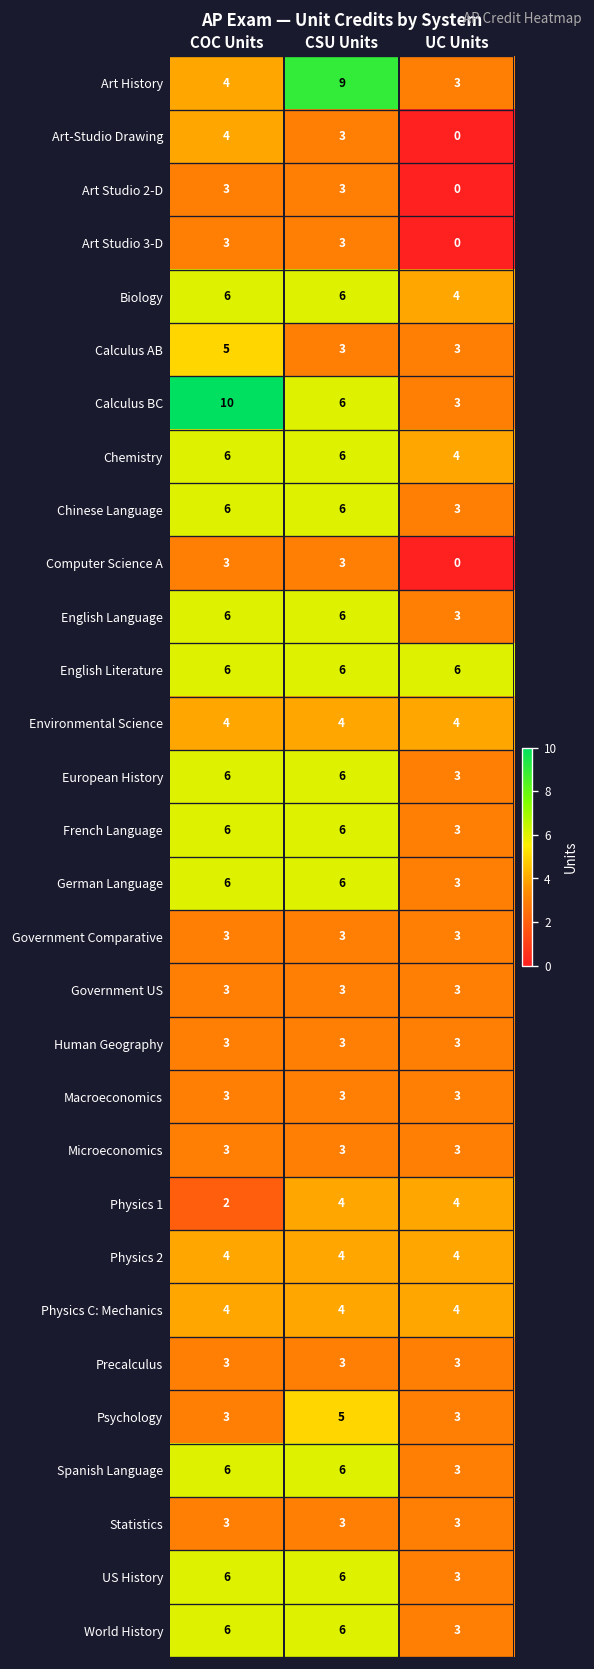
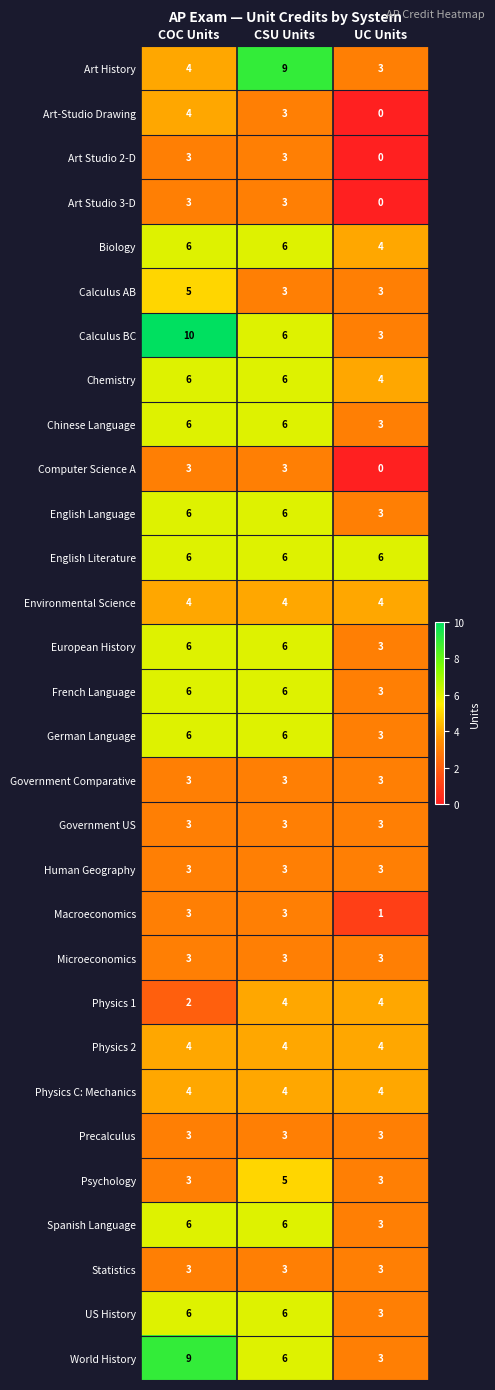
  {
    "Art History": {
      "COC Units": 4,
      "CSU Units": 9,
      "UC Units": 3
    },
    "Art-Studio Drawing": {
      "COC Units": 4,
      "CSU Units": 3,
      "UC Units": 0
    },
    "Art Studio 2-D": {
      "COC Units": 3,
      "CSU Units": 3,
      "UC Units": 0
    },
    "Art Studio 3-D": {
      "COC Units": 3,
      "CSU Units": 3,
      "UC Units": 0
    },
    "Biology": {
      "COC Units": 6,
      "CSU Units": 6,
      "UC Units": 4
    },
    "Calculus AB": {
      "COC Units": 5,
      "CSU Units": 3,
      "UC Units": 3
    },
    "Calculus BC": {
      "COC Units": 10,
      "CSU Units": 6,
      "UC Units": 3
    },
    "Chemistry": {
      "COC Units": 6,
      "CSU Units": 6,
      "UC Units": 4
    },
    "Chinese Language": {
      "COC Units": 6,
      "CSU Units": 6,
      "UC Units": 3
    },
    "Computer Science A": {
      "COC Units": 3,
      "CSU Units": 3,
      "UC Units": 0
    },
    "English Language": {
      "COC Units": 6,
      "CSU Units": 6,
      "UC Units": 3
    },
    "English Literature": {
      "COC Units": 6,
      "CSU Units": 6,
      "UC Units": 6
    },
    "Environmental Science": {
      "COC Units": 4,
      "CSU Units": 4,
      "UC Units": 4
    },
    "European History": {
      "COC Units": 6,
      "CSU Units": 6,
      "UC Units": 3
    },
    "French Language": {
      "COC Units": 6,
      "CSU Units": 6,
      "UC Units": 3
    },
    "German Language": {
      "COC Units": 6,
      "CSU Units": 6,
      "UC Units": 3
    },
    "Government Comparative": {
      "COC Units": 3,
      "CSU Units": 3,
      "UC Units": 3
    },
    "Government US": {
      "COC Units": 3,
      "CSU Units": 3,
      "UC Units": 3
    },
    "Human Geography": {
      "COC Units": 3,
      "CSU Units": 3,
      "UC Units": 3
    },
    "Macroeconomics": {
      "COC Units": 3,
      "CSU Units": 3,
-     "UC Units": 3
+     "UC Units": 1
    },
    "Microeconomics": {
      "COC Units": 3,
      "CSU Units": 3,
      "UC Units": 3
    },
    "Physics 1": {
      "COC Units": 2,
      "CSU Units": 4,
      "UC Units": 4
    },
    "Physics 2": {
      "COC Units": 4,
      "CSU Units": 4,
      "UC Units": 4
    },
    "Physics C: Mechanics": {
      "COC Units": 4,
      "CSU Units": 4,
      "UC Units": 4
    },
    "Precalculus": {
      "COC Units": 3,
      "CSU Units": 3,
      "UC Units": 3
    },
    "Psychology": {
      "COC Units": 3,
      "CSU Units": 5,
      "UC Units": 3
    },
    "Spanish Language": {
      "COC Units": 6,
      "CSU Units": 6,
      "UC Units": 3
    },
    "Statistics": {
      "COC Units": 3,
      "CSU Units": 3,
      "UC Units": 3
    },
    "US History": {
      "COC Units": 6,
      "CSU Units": 6,
      "UC Units": 3
    },
    "World History": {
-     "COC Units": 6,
+     "COC Units": 9,
      "CSU Units": 6,
      "UC Units": 3
    }
  }
